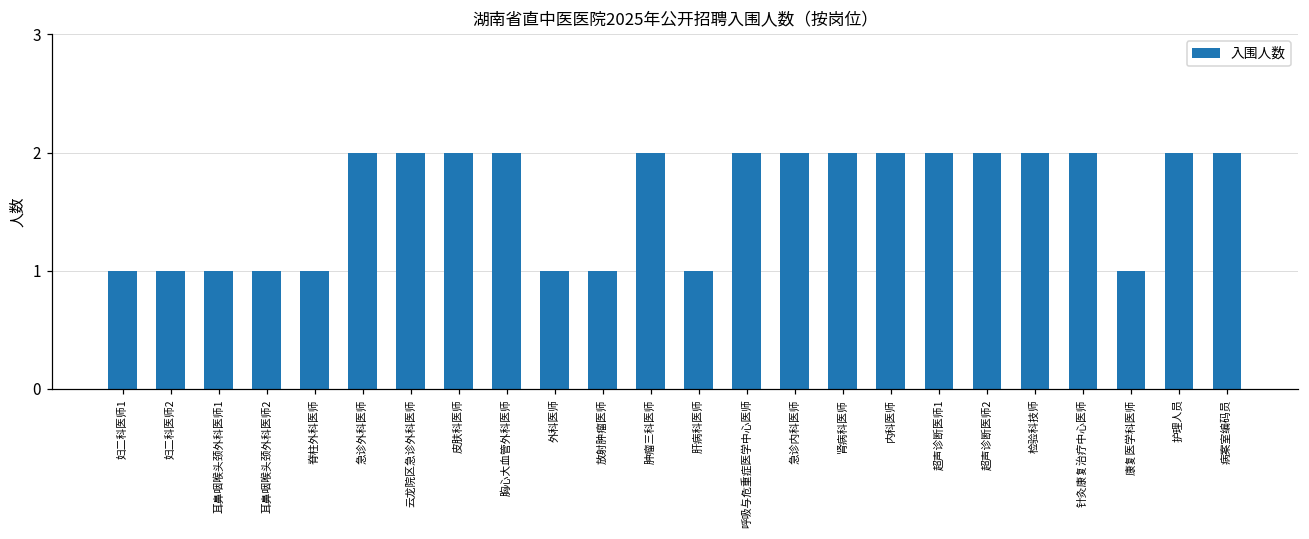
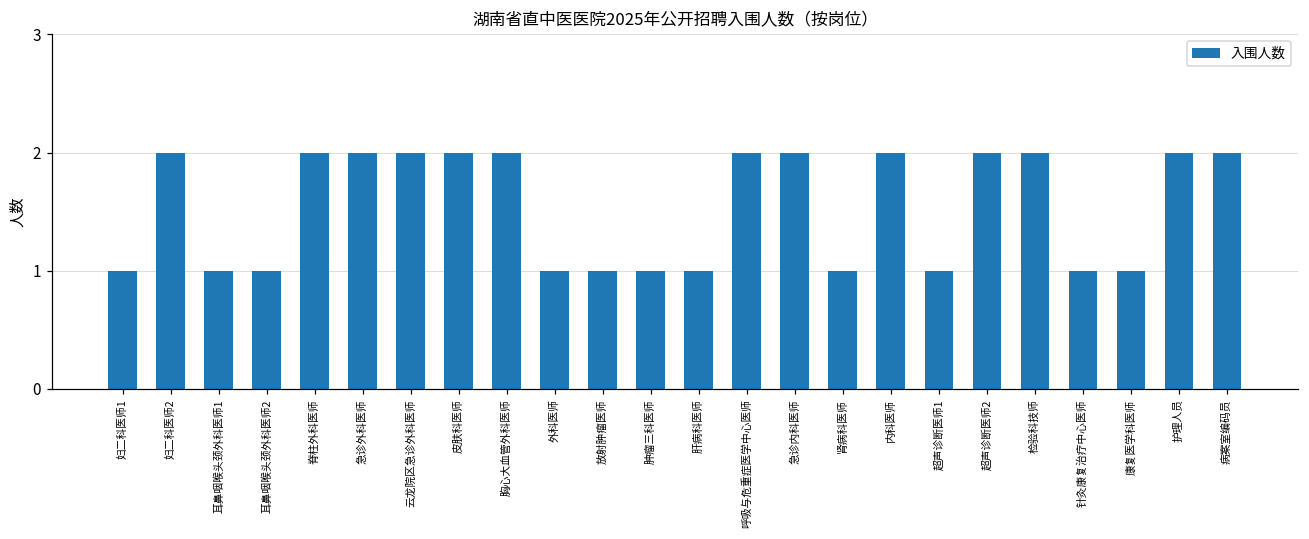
  {
    "妇二科医师1": 1,
-   "妇二科医师2": 1,
+   "妇二科医师2": 2,
    "耳鼻咽喉头颈外科医师1": 1,
    "耳鼻咽喉头颈外科医师2": 1,
-   "脊柱外科医师": 1,
+   "脊柱外科医师": 2,
    "急诊外科医师": 2,
    "云龙院区急诊外科医师": 2,
    "皮肤科医师": 2,
    "胸心大血管外科医师": 2,
    "外科医师": 1,
    "放射肿瘤医师": 1,
-   "肿瘤三科医师": 2,
+   "肿瘤三科医师": 1,
    "肝病科医师": 1,
    "呼吸与危重症医学中心医师": 2,
    "急诊内科医师": 2,
-   "肾病科医师": 2,
+   "肾病科医师": 1,
    "内科医师": 2,
-   "超声诊断医师1": 2,
+   "超声诊断医师1": 1,
    "超声诊断医师2": 2,
    "检验科技师": 2,
-   "针灸康复治疗中心医师": 2,
+   "针灸康复治疗中心医师": 1,
    "康复医学科医师": 1,
    "护理人员": 2,
    "病案室编码员": 2
  }
